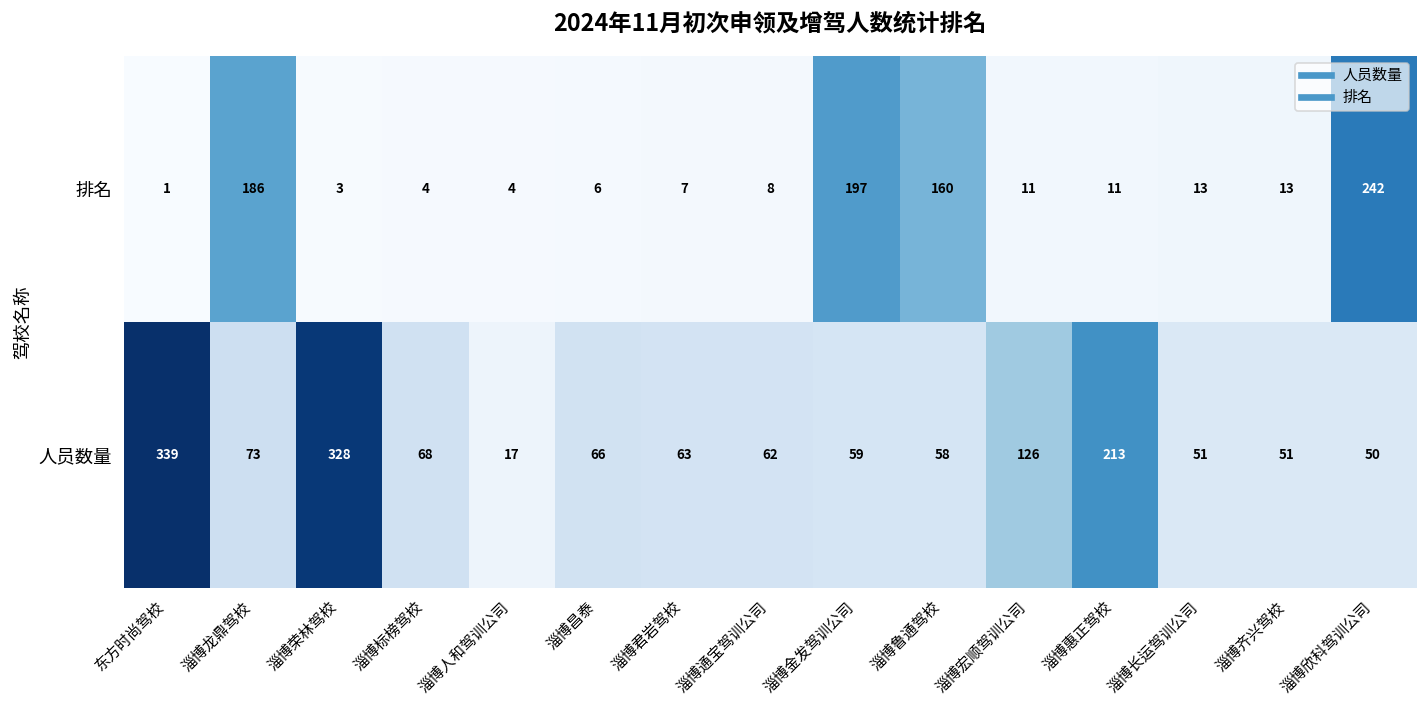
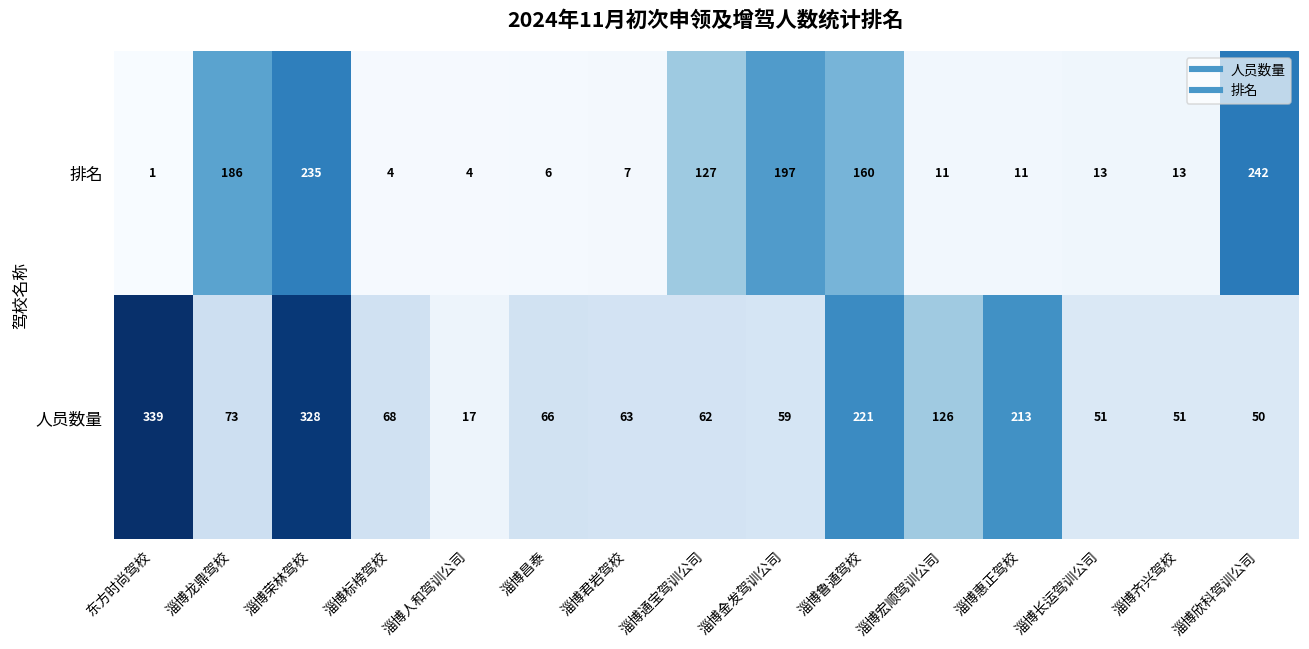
  {
    "排名": {
      "东方时尚驾校": 1,
      "淄博龙鼎驾校": 186,
-     "淄博荣林驾校": 3,
+     "淄博荣林驾校": 235,
      "淄博标榜驾校": 4,
      "淄博人和驾训公司": 4,
      "淄博昌泰": 6,
      "淄博君岩驾校": 7,
-     "淄博通宝驾训公司": 8,
+     "淄博通宝驾训公司": 127,
      "淄博金发驾训公司": 197,
      "淄博鲁通驾校": 160,
      "淄博宏顺驾训公司": 11,
      "淄博惠正驾校": 11,
      "淄博长运驾训公司": 13,
      "淄博齐兴驾校": 13,
      "淄博欣科驾训公司": 242
    },
    "人员数量": {
      "东方时尚驾校": 339,
      "淄博龙鼎驾校": 73,
      "淄博荣林驾校": 328,
      "淄博标榜驾校": 68,
      "淄博人和驾训公司": 17,
      "淄博昌泰": 66,
      "淄博君岩驾校": 63,
      "淄博通宝驾训公司": 62,
      "淄博金发驾训公司": 59,
-     "淄博鲁通驾校": 58,
+     "淄博鲁通驾校": 221,
      "淄博宏顺驾训公司": 126,
      "淄博惠正驾校": 213,
      "淄博长运驾训公司": 51,
      "淄博齐兴驾校": 51,
      "淄博欣科驾训公司": 50
    }
  }
